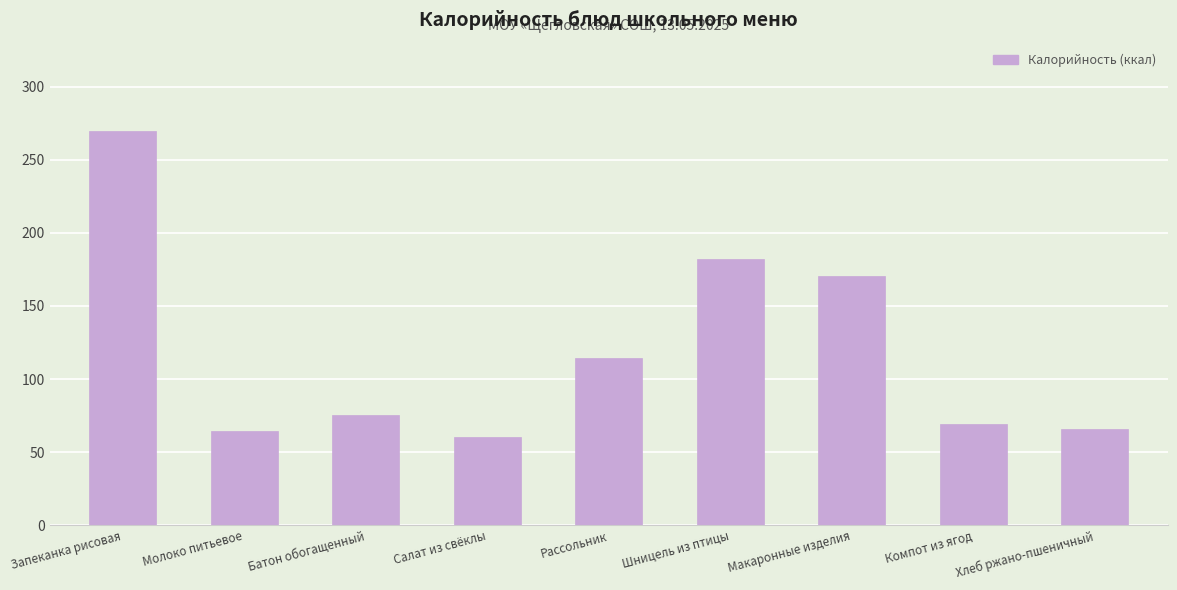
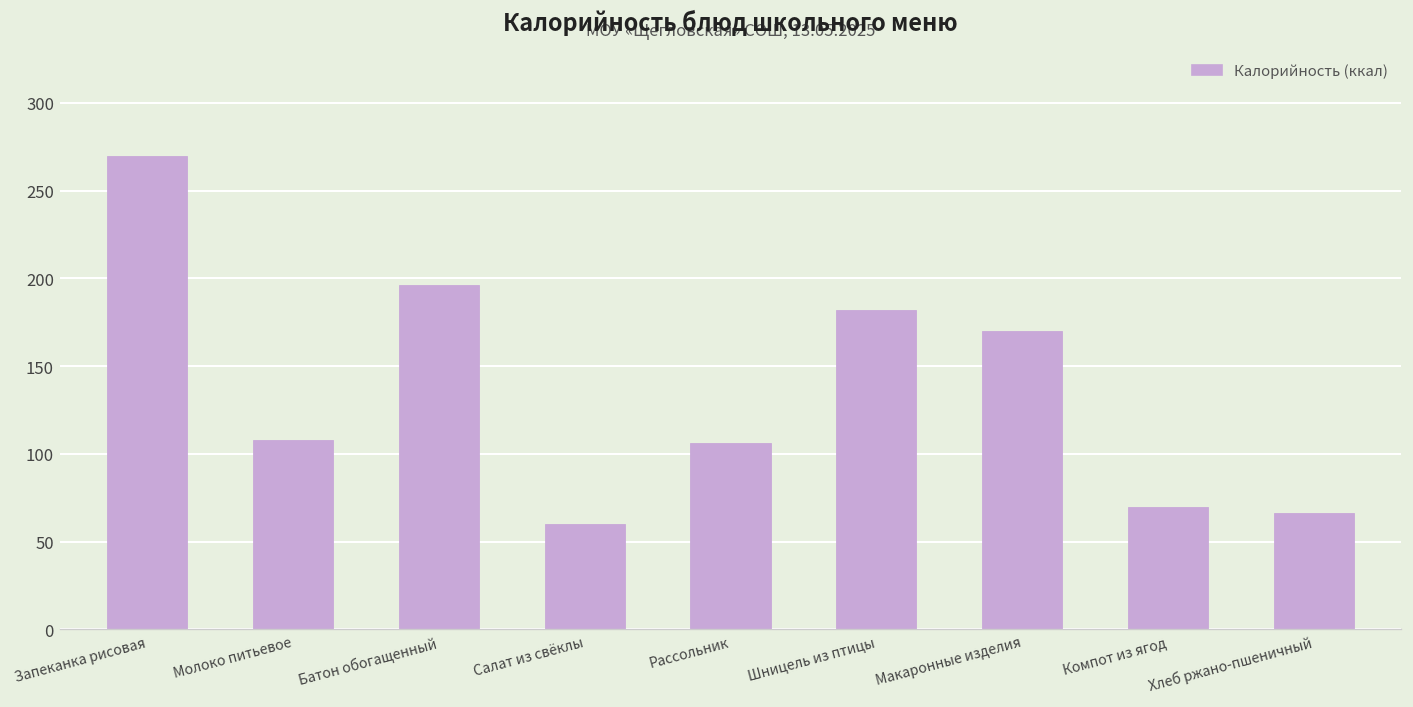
  {
    "Запеканка рисовая": 270,
-   "Молоко питьевое": 64,
-   "Батон обогащенный": 76,
+   "Молоко питьевое": 108,
+   "Батон обогащенный": 196,
    "Салат из свёклы": 60,
-   "Рассольник": 114,
+   "Рассольник": 106,
    "Шницель из птицы": 182,
    "Макаронные изделия": 170,
    "Компот из ягод": 69,
    "Хлеб ржано-пшеничный": 66
  }
